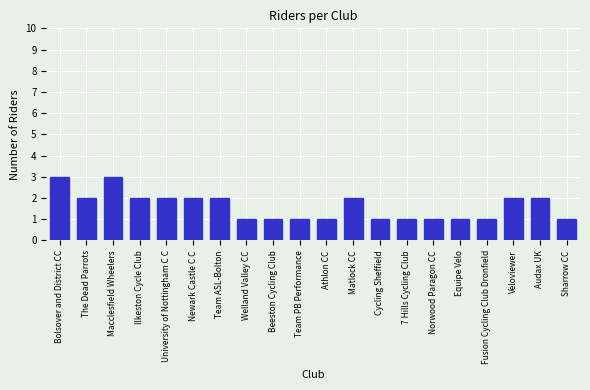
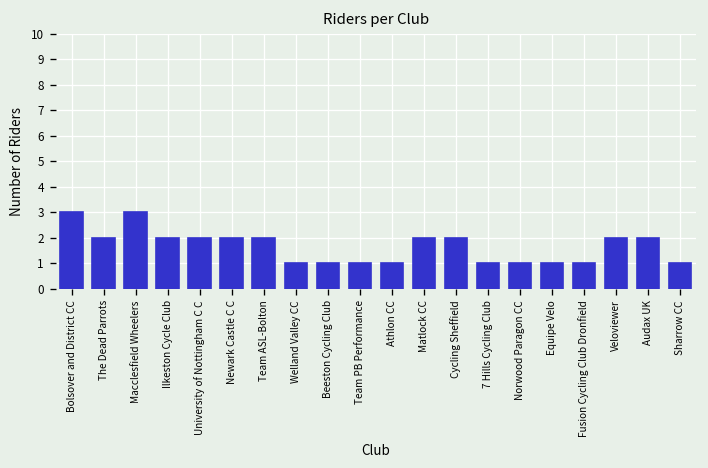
  {
    "Bolsover and District CC": 3,
    "The Dead Parrots": 2,
    "Macclesfield Wheelers": 3,
    "Ilkeston Cycle Club": 2,
    "University of Nottingham C C": 2,
    "Newark Castle C C": 2,
    "Team ASL-Bolton": 2,
    "Welland Valley CC": 1,
    "Beeston Cycling Club": 1,
    "Team PB Performance": 1,
    "Athlon CC": 1,
    "Matlock CC": 2,
-   "Cycling Sheffield": 1,
+   "Cycling Sheffield": 2,
    "7 Hills Cycling Club": 1,
    "Norwood Paragon CC": 1,
    "Equipe Velo": 1,
    "Fusion Cycling Club Dronfield": 1,
    "Veloviewer": 2,
    "Audax UK": 2,
    "Sharrow CC": 1
  }
